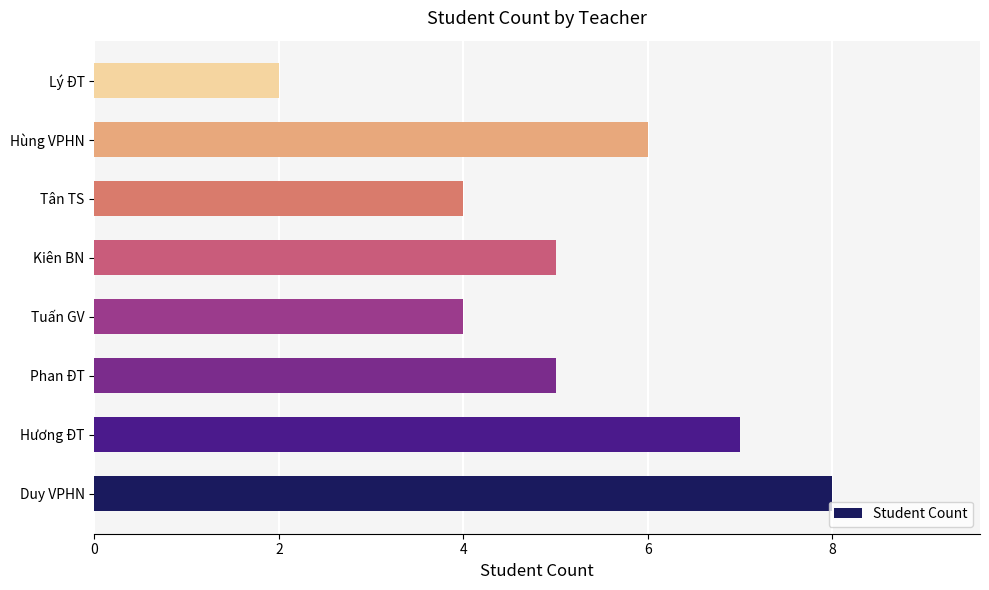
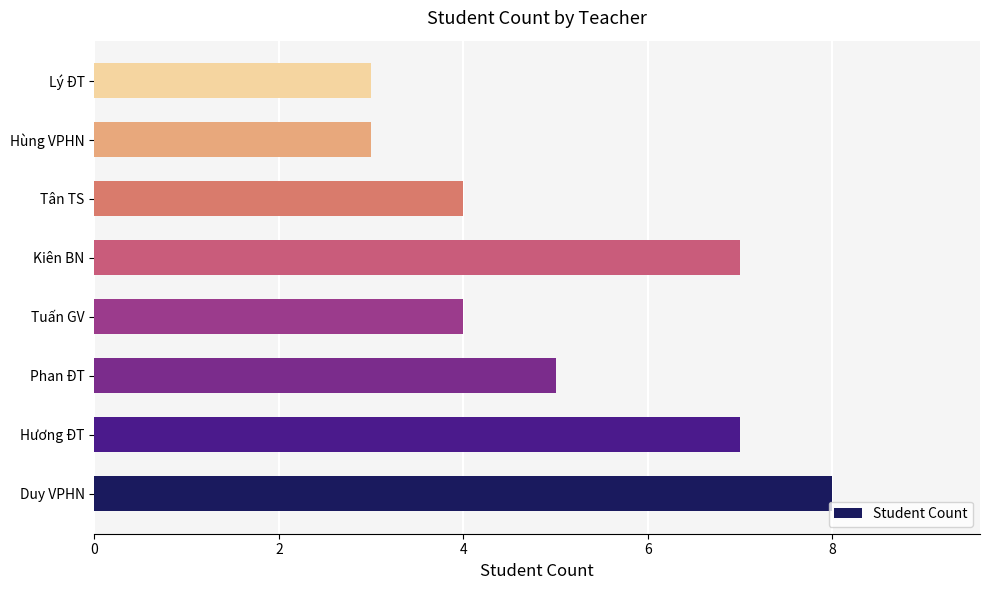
  {
-   "Lý ĐT": 2,
-   "Hùng VPHN": 6,
+   "Lý ĐT": 3,
+   "Hùng VPHN": 3,
    "Tân TS": 4,
-   "Kiên BN": 5,
+   "Kiên BN": 7,
    "Tuấn GV": 4,
    "Phan ĐT": 5,
    "Hương ĐT": 7,
    "Duy VPHN": 8
  }
